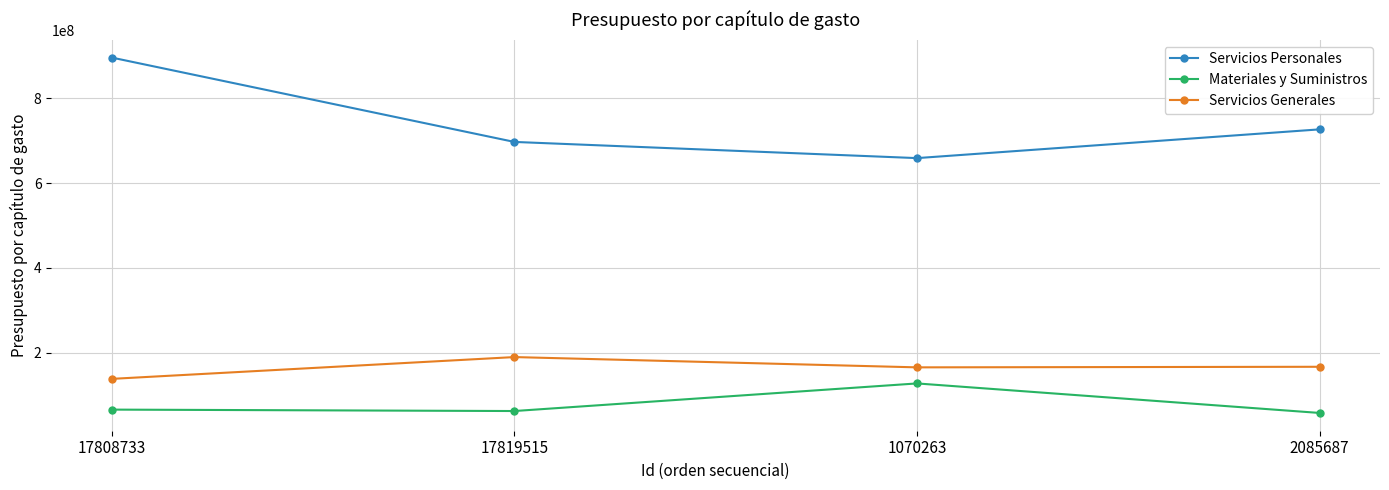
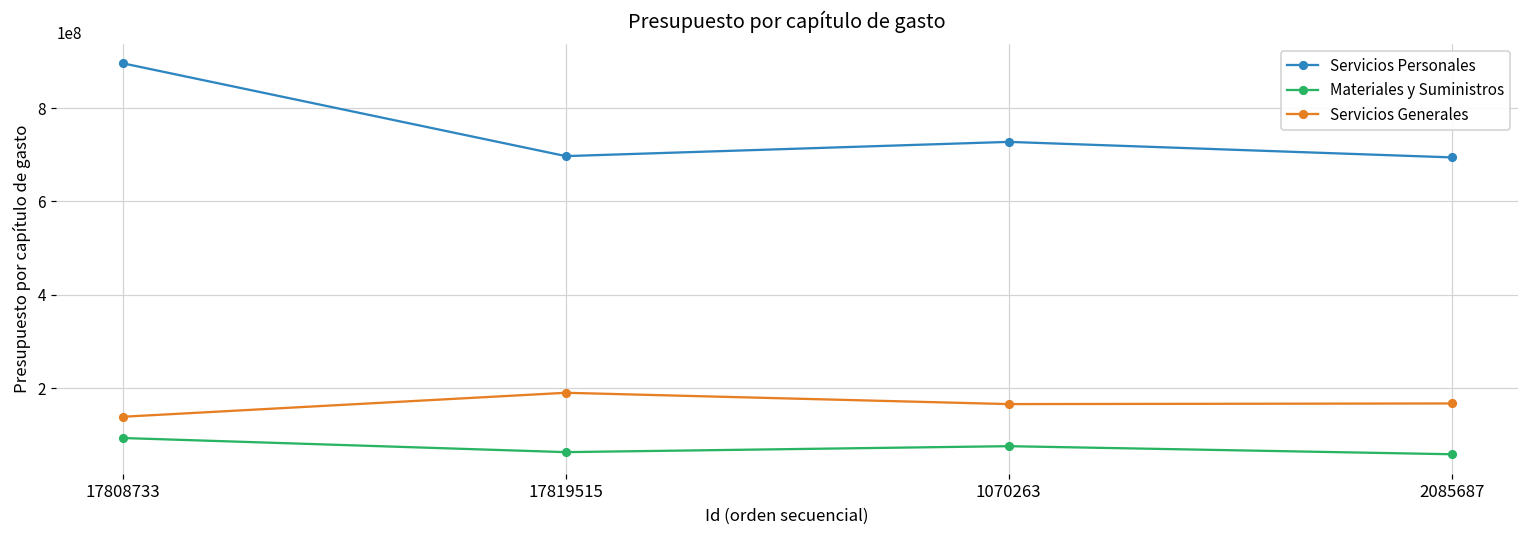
  {
    "Servicios Personales": {
      "17808733": 900000000,
      "17819515": 700000000,
-     "1070263": 660000000,
-     "2085687": 730000000
+     "1070263": 730000000,
+     "2085687": 690000000
    },
    "Materiales y Suministros": {
-     "17808733": 70000000,
+     "17808733": 90000000,
      "17819515": 60000000,
-     "1070263": 130000000,
+     "1070263": 80000000,
      "2085687": 60000000
    },
    "Servicios Generales": {
      "17808733": 140000000,
      "17819515": 190000000,
      "1070263": 170000000,
      "2085687": 170000000
    }
  }
